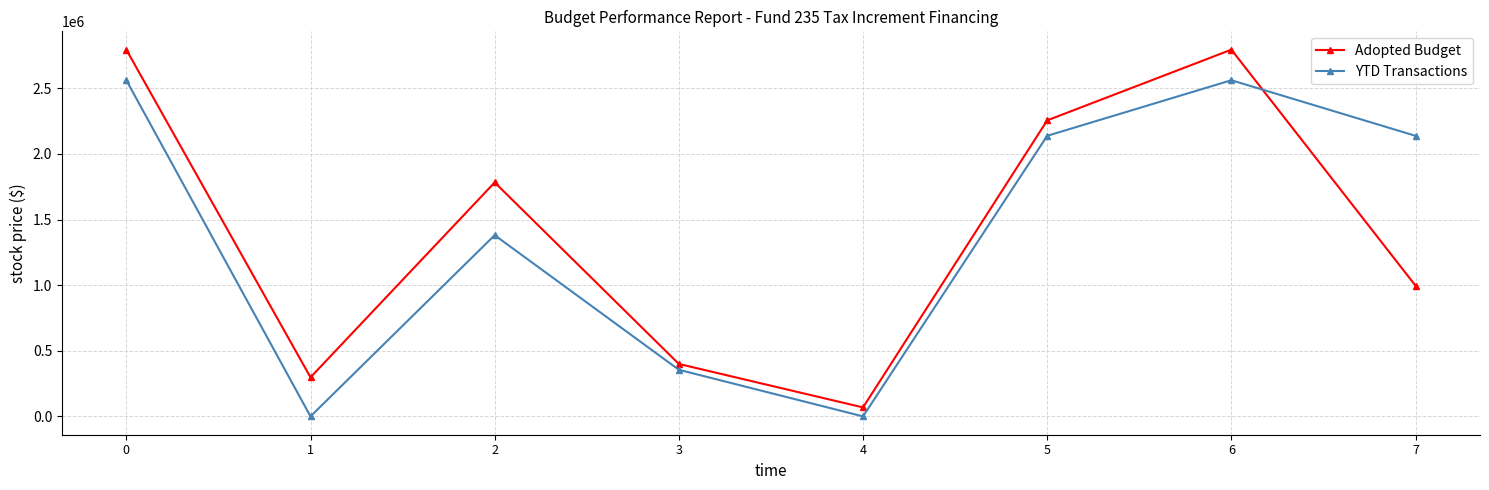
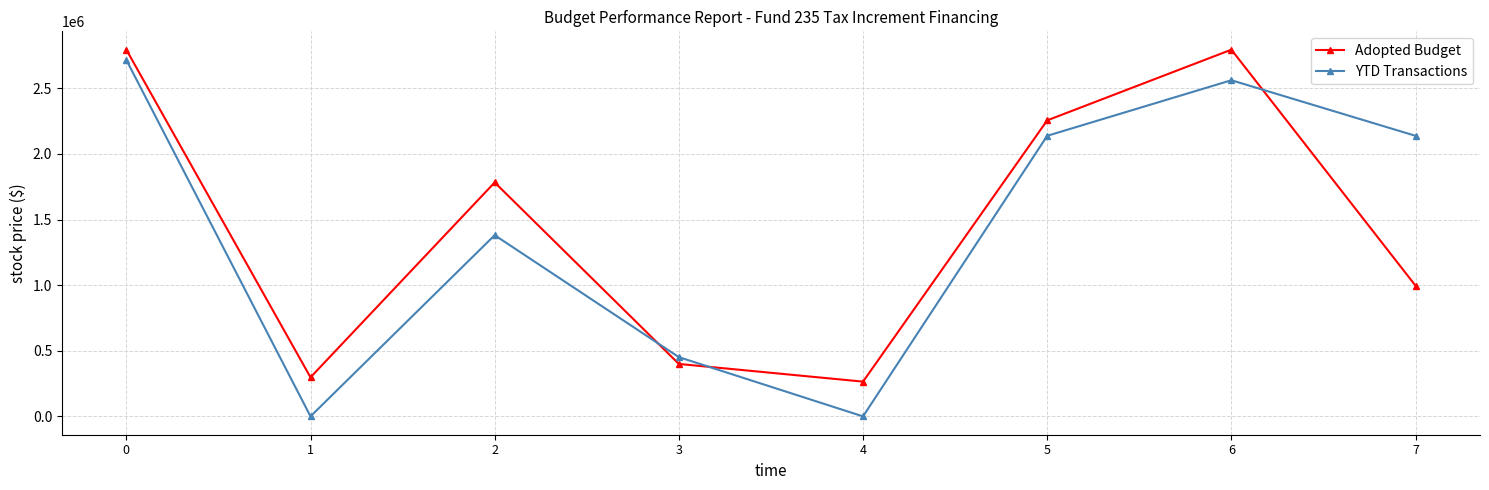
  {
    "Adopted Budget": {
      "0": 2790000,
      "1": 300000,
      "2": 1780000,
      "3": 400000,
-     "4": 70000,
+     "4": 260000,
      "5": 2260000,
      "6": 2790000,
      "7": 1000000
    },
    "YTD Transactions": {
-     "0": 2560000,
+     "0": 2720000,
      "1": 0,
      "2": 1380000,
-     "3": 360000,
+     "3": 450000,
      "4": 0,
      "5": 2140000,
      "6": 2560000,
      "7": 2140000
    }
  }
